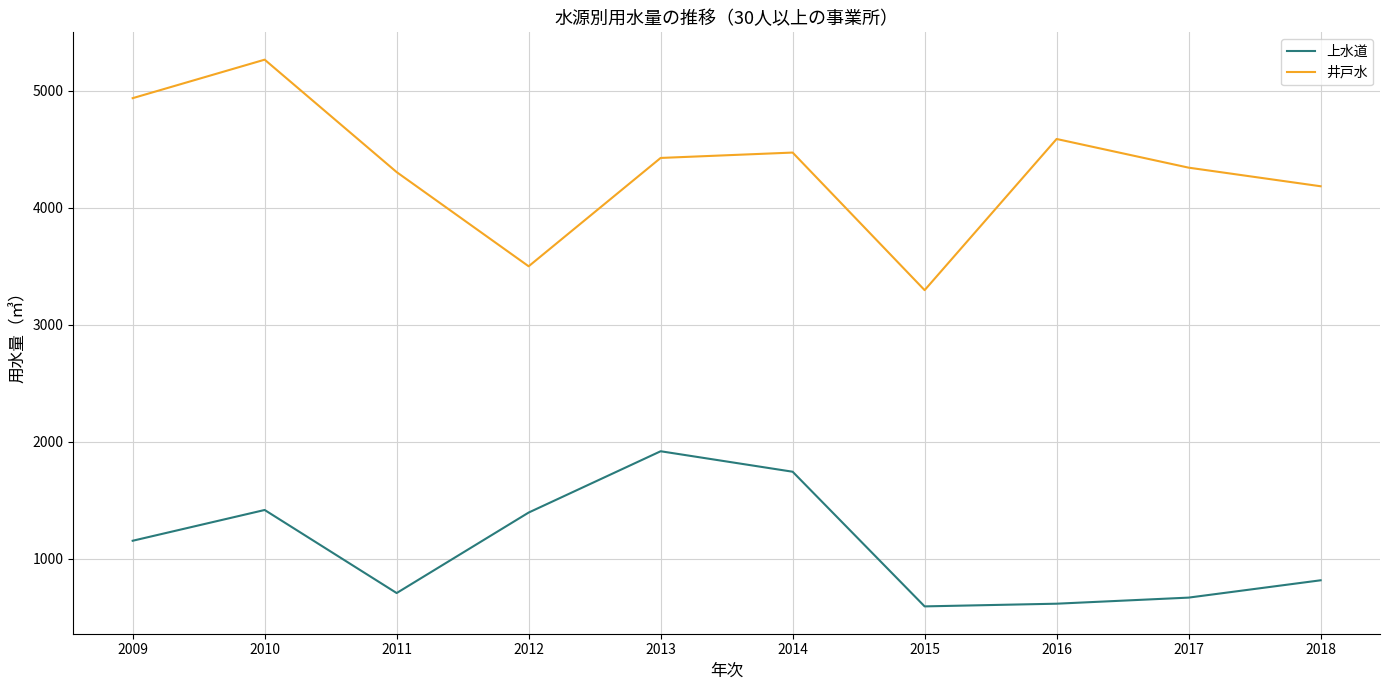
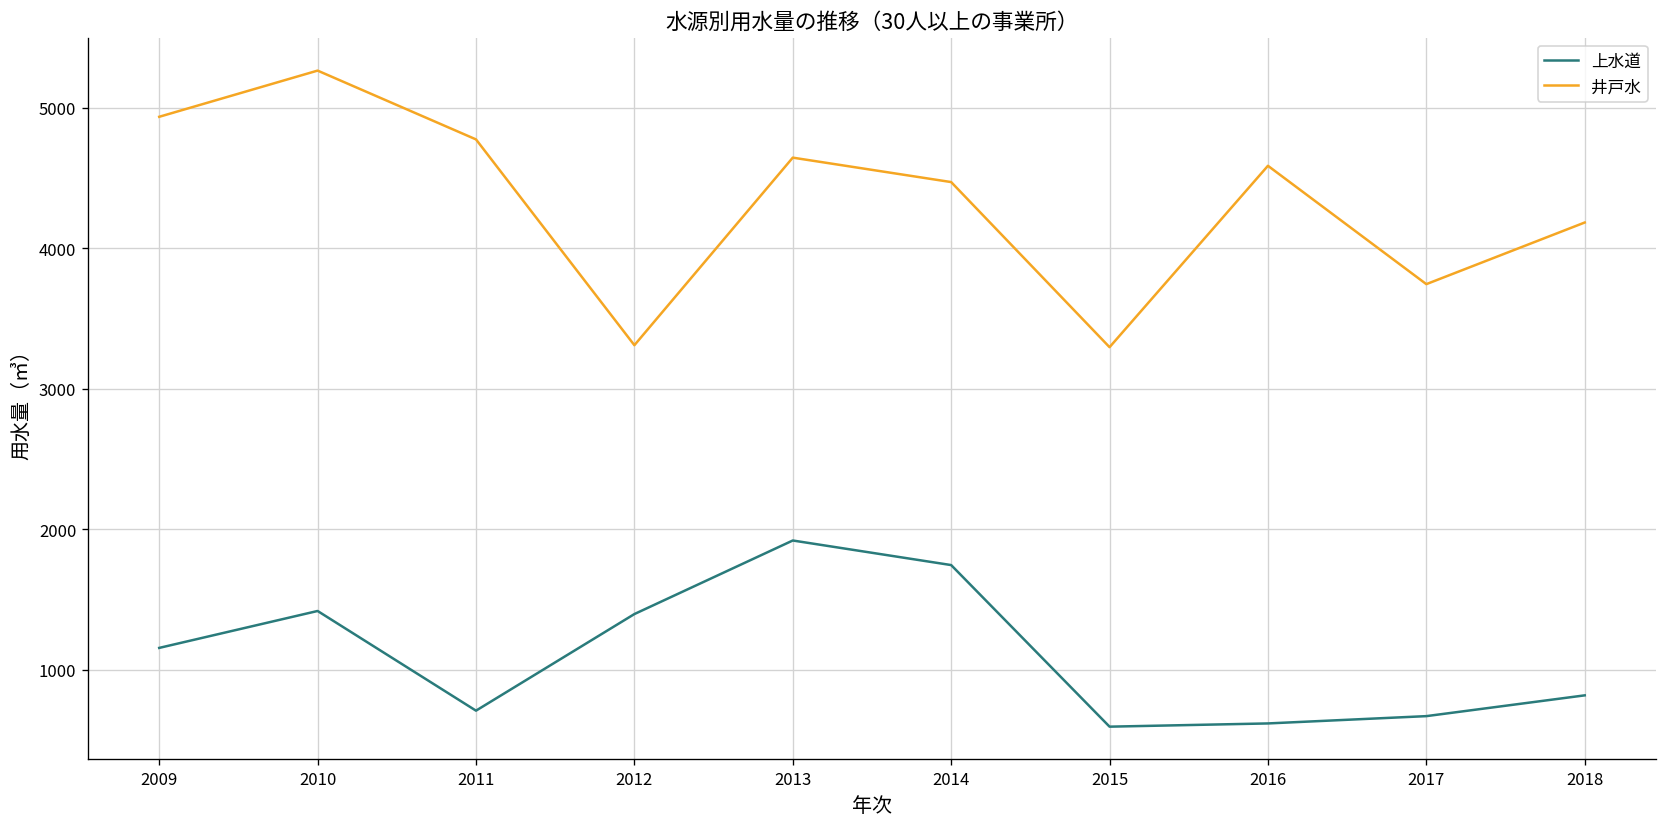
  {
    "上水道": {
      "2009": 1150,
      "2010": 1420,
      "2011": 710,
      "2012": 1400,
      "2013": 1920,
      "2014": 1740,
      "2015": 590,
      "2016": 620,
      "2017": 670,
      "2018": 820
    },
    "井戸水": {
      "2009": 4940,
      "2010": 5270,
-     "2011": 4310,
-     "2012": 3500,
-     "2013": 4430,
+     "2011": 4780,
+     "2012": 3310,
+     "2013": 4650,
      "2014": 4470,
      "2015": 3300,
      "2016": 4590,
-     "2017": 4340,
+     "2017": 3750,
      "2018": 4180
    }
  }
